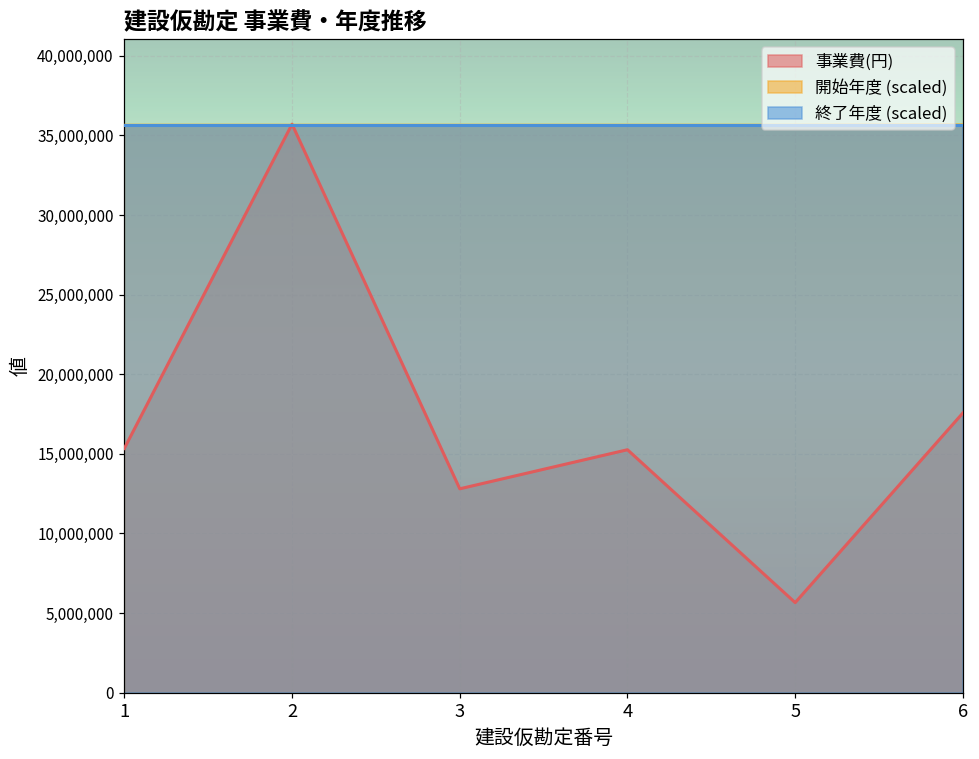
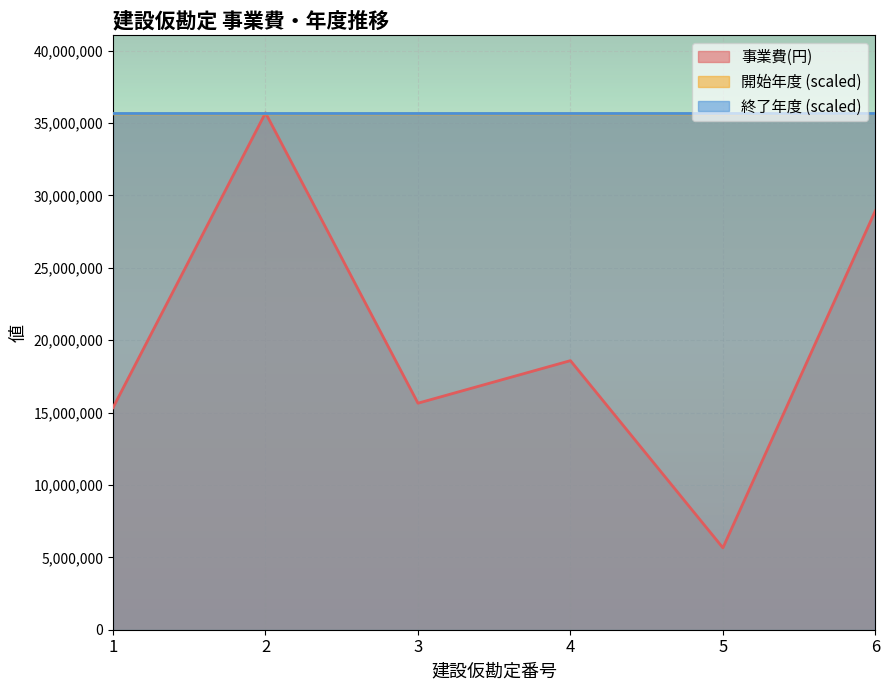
  {
    "事業費(円)": {
      "1": "15,300,000",
-     "3": "12,800,000",
-     "4": "15,300,000",
+     "3": "15,700,000",
+     "4": "18,600,000",
      "5": "5,700,000",
-     "6": "17,600,000"
+     "6": "29,000,000"
    }
  }
